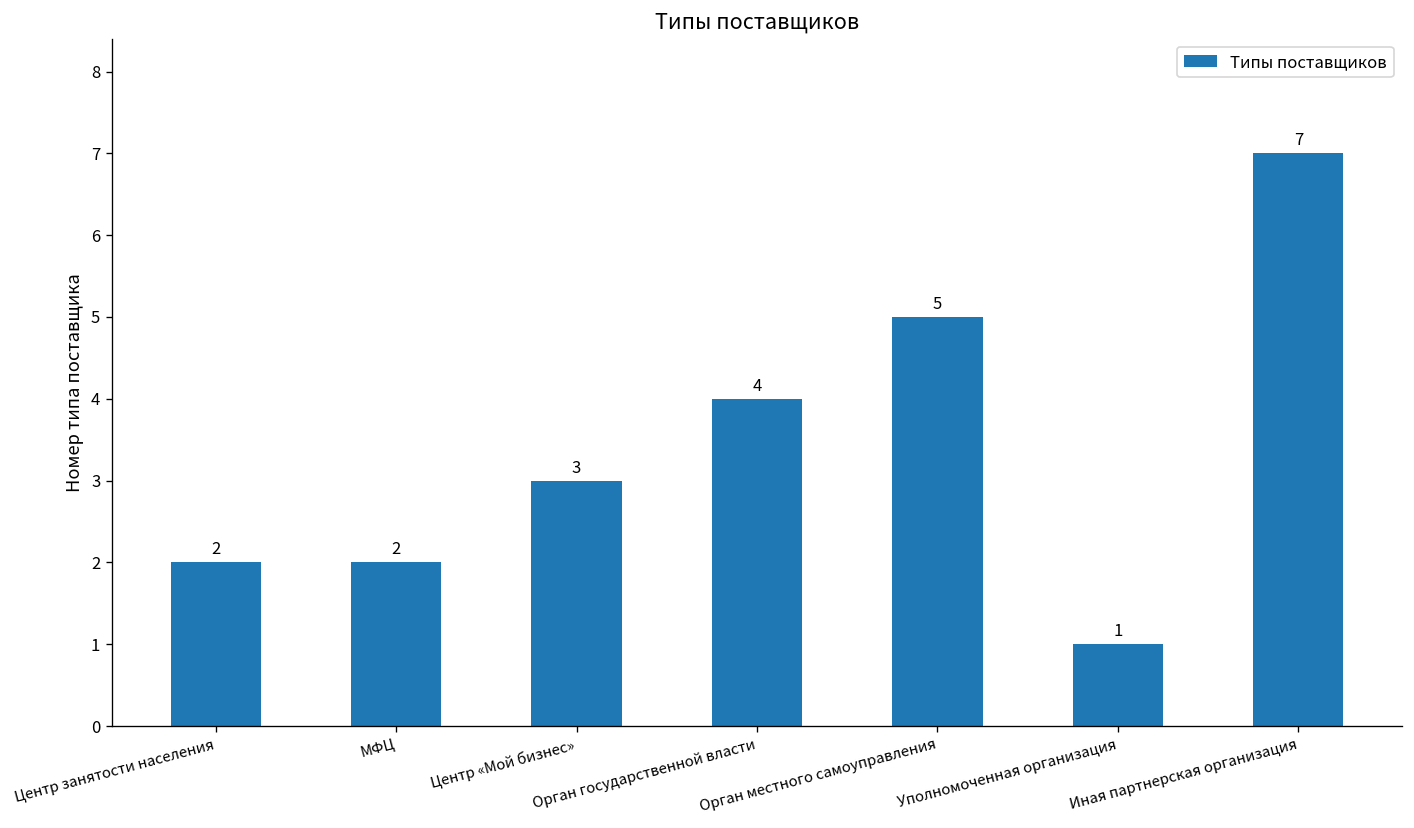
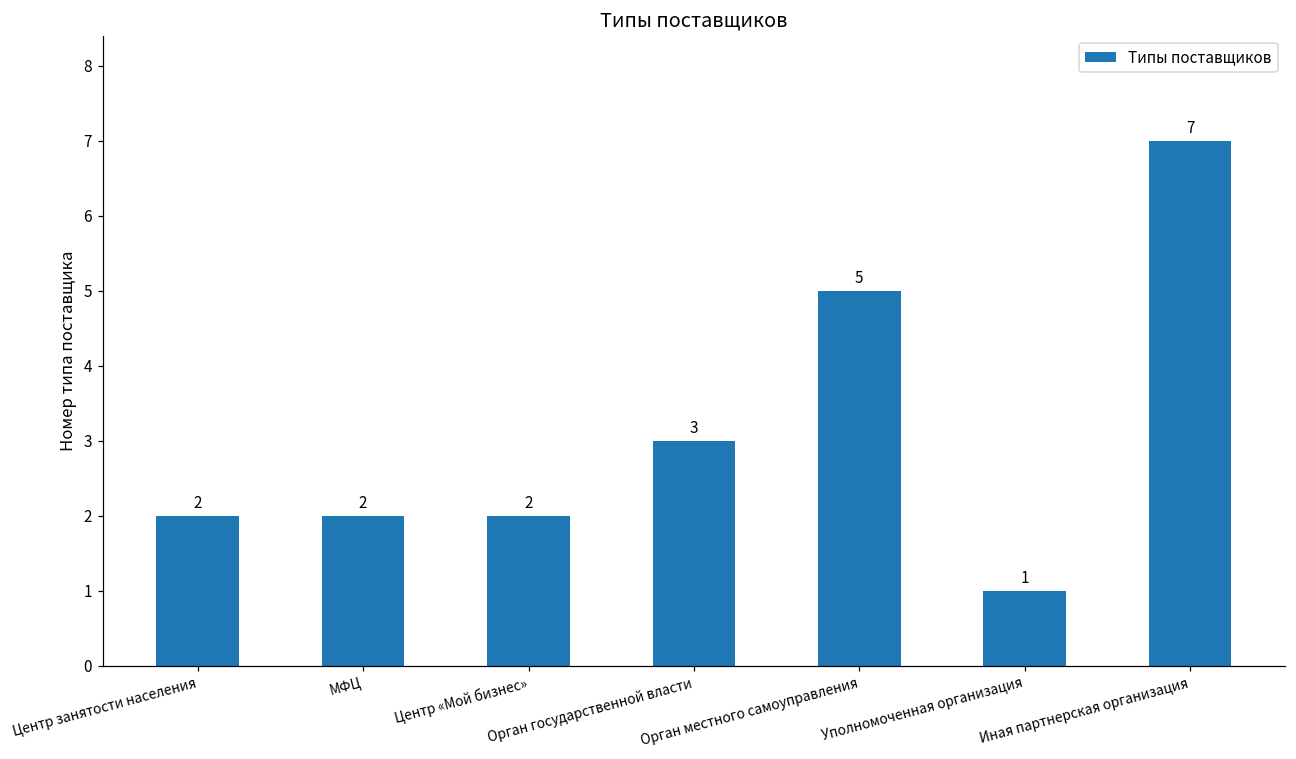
  {
    "Центр занятости населения": 2,
    "МФЦ": 2,
-   "Центр «Мой бизнес»": 3,
-   "Орган государственной власти": 4,
+   "Центр «Мой бизнес»": 2,
+   "Орган государственной власти": 3,
    "Орган местного самоуправления": 5,
    "Уполномоченная организация": 1,
    "Иная партнерская организация": 7
  }
